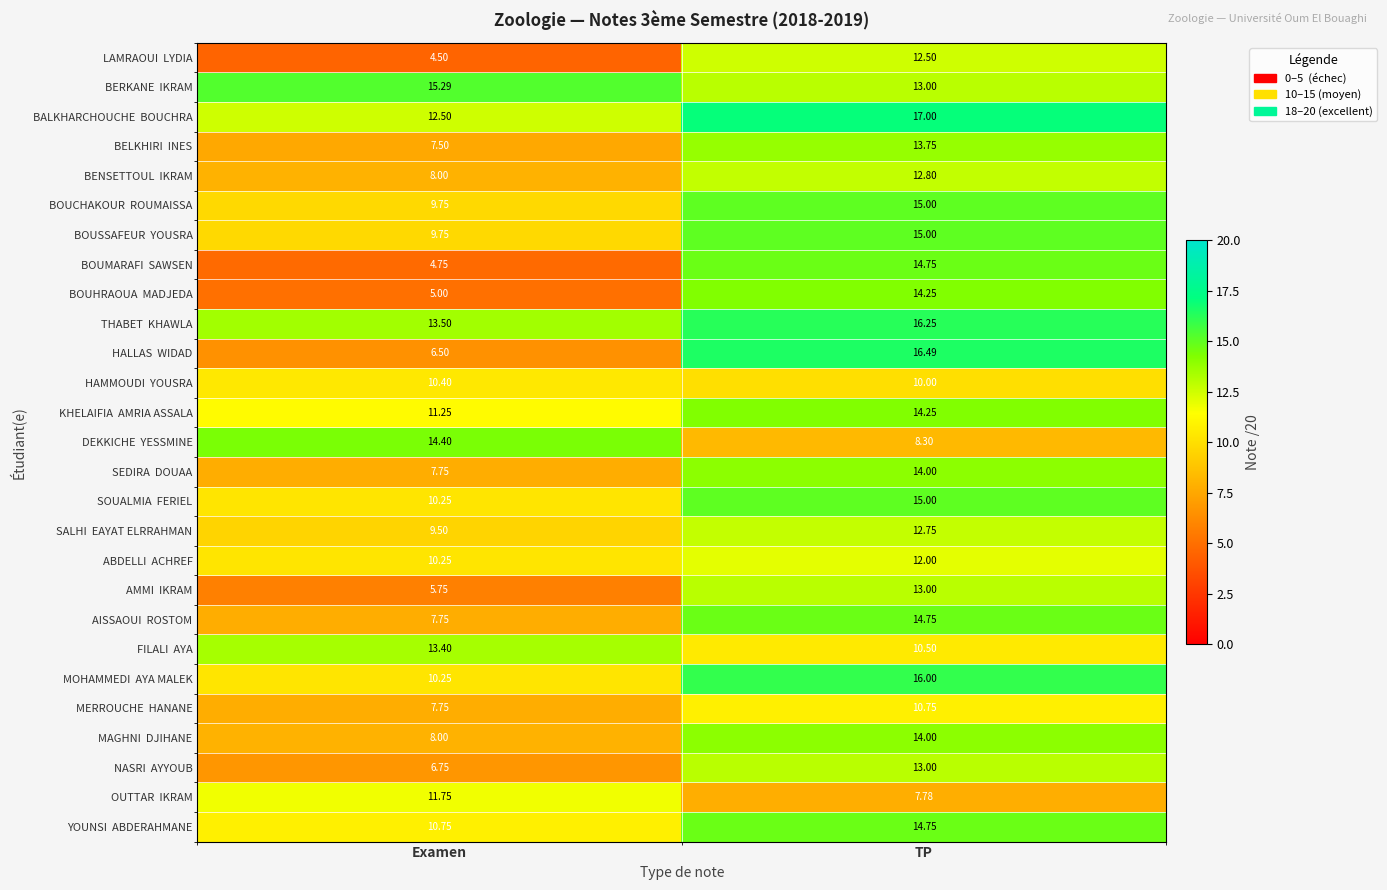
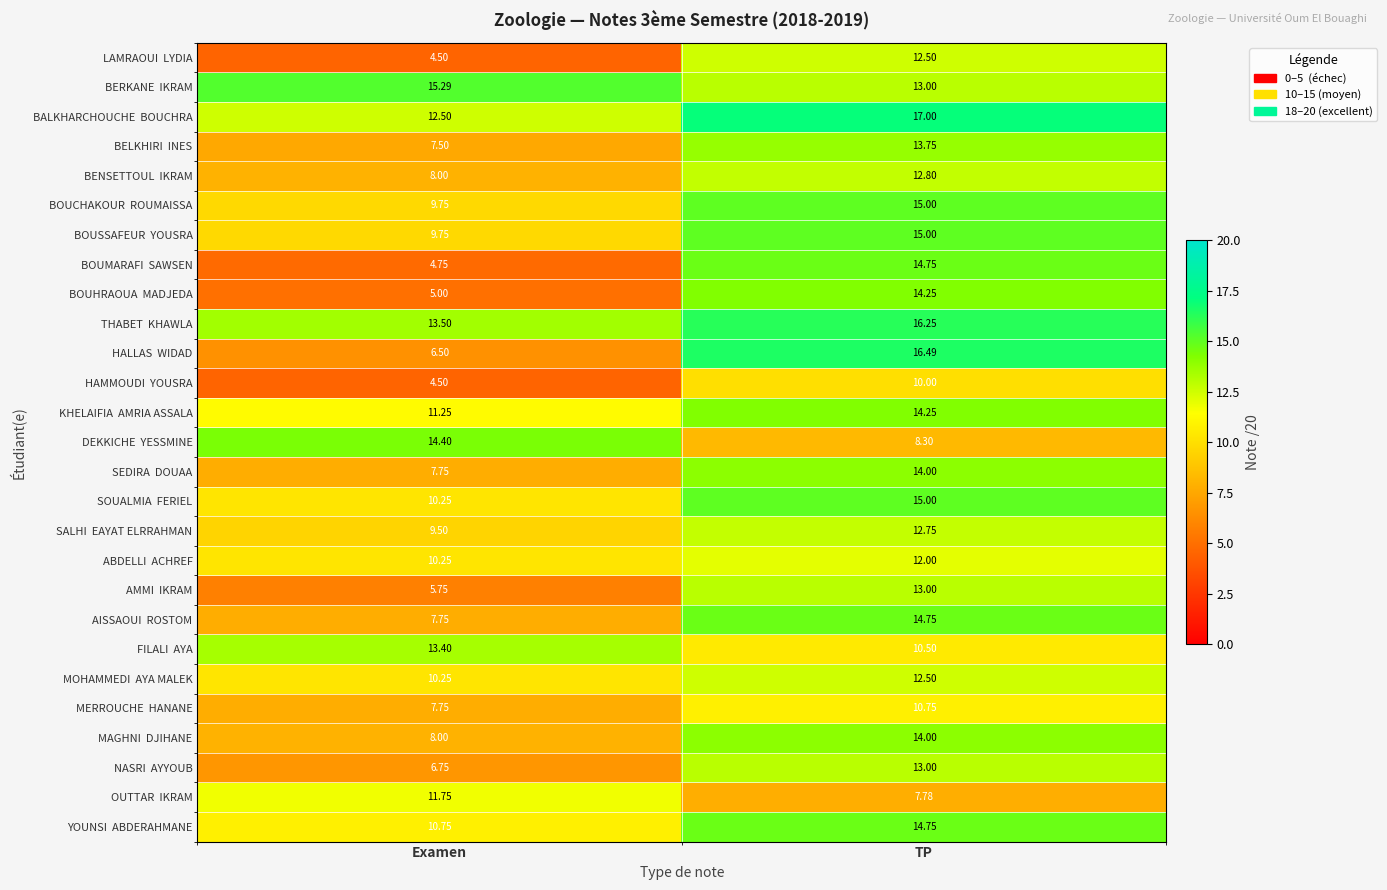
  {
    "LAMRAOUI LYDIA": {
      "Examen": 4.50,
      "TP": 12.50
    },
    "BERKANE IKRAM": {
      "Examen": 15.29,
      "TP": 13.00
    },
    "BALKHARCHOUCHE BOUCHRA": {
      "Examen": 12.50,
      "TP": 17.00
    },
    "BELKHIRI INES": {
      "Examen": 7.50,
      "TP": 13.75
    },
    "BENSETTOUL IKRAM": {
      "Examen": 8.00,
      "TP": 12.80
    },
    "BOUCHAKOUR ROUMAISSA": {
      "Examen": 9.75,
      "TP": 15.00
    },
    "BOUSSAFEUR YOUSRA": {
      "Examen": 9.75,
      "TP": 15.00
    },
    "BOUMARAFI SAWSEN": {
      "Examen": 4.75,
      "TP": 14.75
    },
    "BOUHRAOUA MADJEDA": {
      "Examen": 5.00,
      "TP": 14.25
    },
    "THABET KHAWLA": {
      "Examen": 13.50,
      "TP": 16.25
    },
    "HALLAS WIDAD": {
      "Examen": 6.50,
      "TP": 16.49
    },
    "HAMMOUDI YOUSRA": {
-     "Examen": 10.40,
+     "Examen": 4.50,
      "TP": 10.00
    },
    "KHELAIFIA AMRIA ASSALA": {
      "Examen": 11.25,
      "TP": 14.25
    },
    "DEKKICHE YESSMINE": {
      "Examen": 14.40,
      "TP": 8.30
    },
    "SEDIRA DOUAA": {
      "Examen": 7.75,
      "TP": 14.00
    },
    "SOUALMIA FERIEL": {
      "Examen": 10.25,
      "TP": 15.00
    },
    "SALHI EAYAT ELRRAHMAN": {
      "Examen": 9.50,
      "TP": 12.75
    },
    "ABDELLI ACHREF": {
      "Examen": 10.25,
      "TP": 12.00
    },
    "AMMI IKRAM": {
      "Examen": 5.75,
      "TP": 13.00
    },
    "AISSAOUI ROSTOM": {
      "Examen": 7.75,
      "TP": 14.75
    },
    "FILALI AYA": {
      "Examen": 13.40,
      "TP": 10.50
    },
    "MOHAMMEDI AYA MALEK": {
      "Examen": 10.25,
-     "TP": 16.00
+     "TP": 12.50
    },
    "MERROUCHE HANANE": {
      "Examen": 7.75,
      "TP": 10.75
    },
    "MAGHNI DJIHANE": {
      "Examen": 8.00,
      "TP": 14.00
    },
    "NASRI AYYOUB": {
      "Examen": 6.75,
      "TP": 13.00
    },
    "OUTTAR IKRAM": {
      "Examen": 11.75,
      "TP": 7.78
    },
    "YOUNSI ABDERAHMANE": {
      "Examen": 10.75,
      "TP": 14.75
    }
  }
